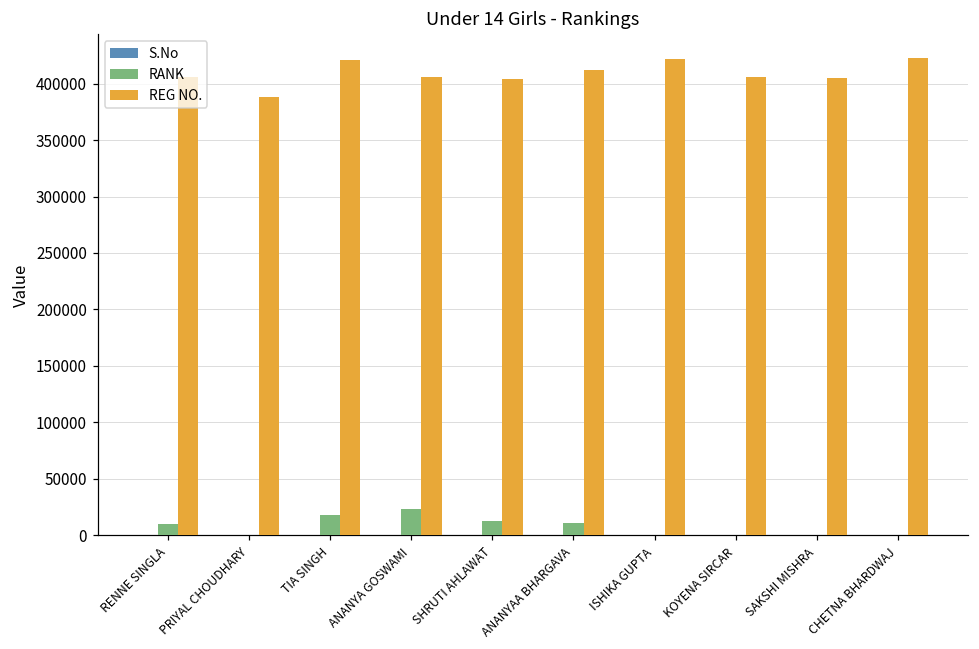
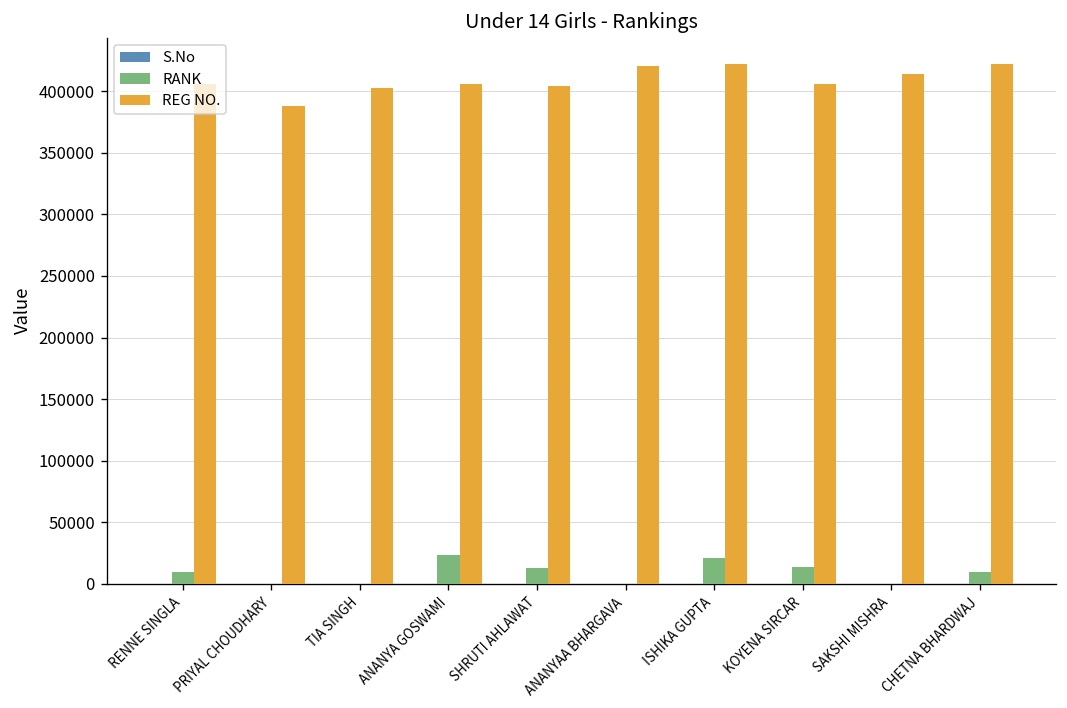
  {
    "RANK": {
      "RENNE SINGLA": 10000,
-     "TIA SINGH": 18000,
+     "TIA SINGH": 0,
      "ANANYA GOSWAMI": 23000,
      "SHRUTI AHLAWAT": 13000,
-     "ANANYAA BHARGAVA": 11000,
-     "ISHIKA GUPTA": 0,
-     "KOYENA SIRCAR": 0,
-     "CHETNA BHARDWAJ": 0
+     "ANANYAA BHARGAVA": 0,
+     "ISHIKA GUPTA": 21000,
+     "KOYENA SIRCAR": 14000,
+     "CHETNA BHARDWAJ": 10000
    },
    "REG NO.": {
      "PRIYAL CHOUDHARY": 388000,
-     "TIA SINGH": 421000,
+     "TIA SINGH": 402000,
      "ANANYA GOSWAMI": 405000,
      "SHRUTI AHLAWAT": 404000,
-     "ANANYAA BHARGAVA": 412000,
+     "ANANYAA BHARGAVA": 421000,
      "ISHIKA GUPTA": 422000,
      "KOYENA SIRCAR": 406000,
-     "SAKSHI MISHRA": 405000,
+     "SAKSHI MISHRA": 414000,
      "CHETNA BHARDWAJ": 422000
    }
  }
